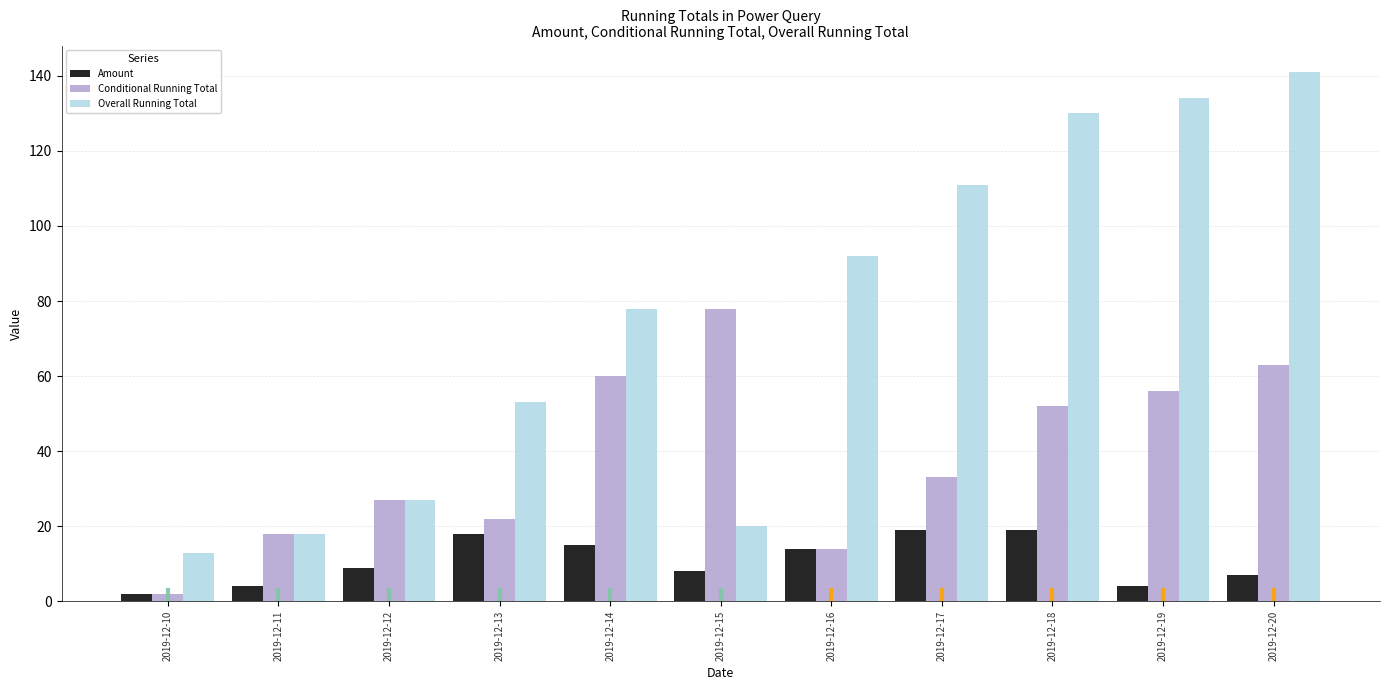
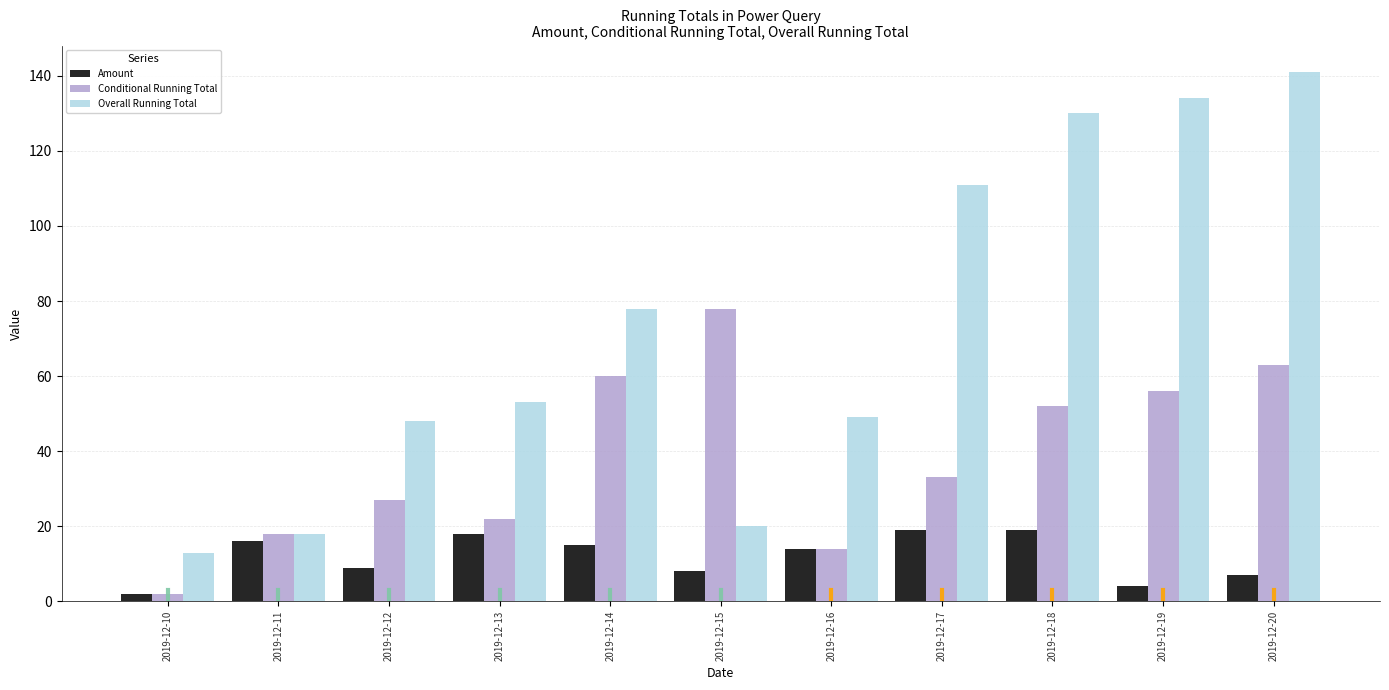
  {
    "Amount": {
      "2019-12-10": 2,
-     "2019-12-11": 4,
+     "2019-12-11": 16,
      "2019-12-12": 9,
      "2019-12-13": 18,
      "2019-12-14": 15,
      "2019-12-15": 8,
      "2019-12-16": 14,
      "2019-12-17": 19,
      "2019-12-18": 19,
      "2019-12-19": 4,
      "2019-12-20": 7
    },
    "Conditional Running Total": {
      "2019-12-10": 2,
      "2019-12-11": 18,
      "2019-12-12": 27,
      "2019-12-13": 22,
      "2019-12-14": 60,
      "2019-12-15": 78,
      "2019-12-16": 14,
      "2019-12-17": 33,
      "2019-12-18": 52,
      "2019-12-19": 56,
      "2019-12-20": 63
    },
    "Overall Running Total": {
      "2019-12-10": 13,
      "2019-12-11": 18,
-     "2019-12-12": 27,
+     "2019-12-12": 48,
      "2019-12-13": 53,
      "2019-12-14": 78,
      "2019-12-15": 20,
-     "2019-12-16": 92,
+     "2019-12-16": 49,
      "2019-12-17": 111,
      "2019-12-18": 130,
      "2019-12-19": 134,
      "2019-12-20": 141
    }
  }
